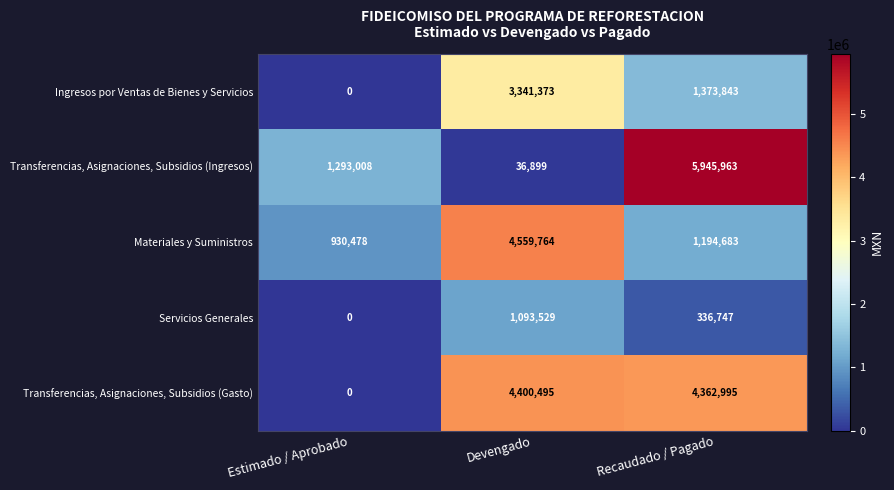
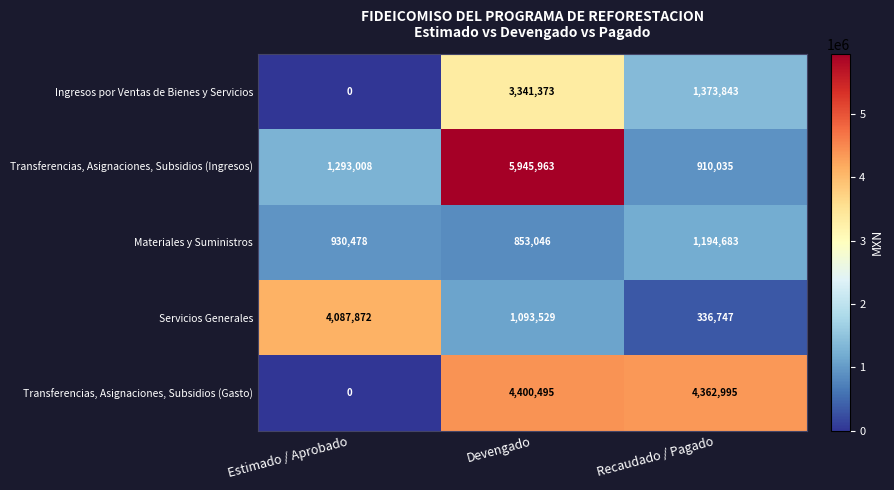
  {
    "Ingresos por Ventas de Bienes y Servicios": {
      "Estimado / Aprobado": "0",
      "Devengado": "3,341,373",
      "Recaudado / Pagado": "1,373,843"
    },
    "Transferencias, Asignaciones, Subsidios (Ingresos)": {
      "Estimado / Aprobado": "1,293,008",
-     "Devengado": "36,899",
-     "Recaudado / Pagado": "5,945,963"
+     "Devengado": "5,945,963",
+     "Recaudado / Pagado": "910,035"
    },
    "Materiales y Suministros": {
      "Estimado / Aprobado": "930,478",
-     "Devengado": "4,559,764",
+     "Devengado": "853,046",
      "Recaudado / Pagado": "1,194,683"
    },
    "Servicios Generales": {
-     "Estimado / Aprobado": "0",
+     "Estimado / Aprobado": "4,087,872",
      "Devengado": "1,093,529",
      "Recaudado / Pagado": "336,747"
    },
    "Transferencias, Asignaciones, Subsidios (Gasto)": {
      "Estimado / Aprobado": "0",
      "Devengado": "4,400,495",
      "Recaudado / Pagado": "4,362,995"
    }
  }
